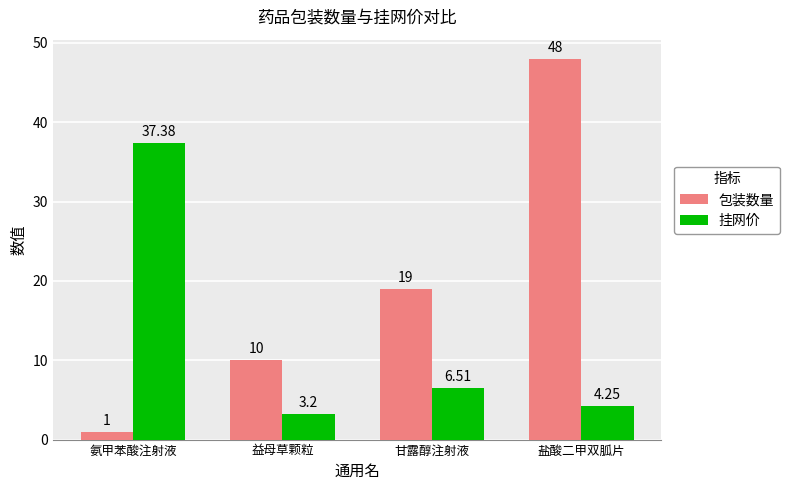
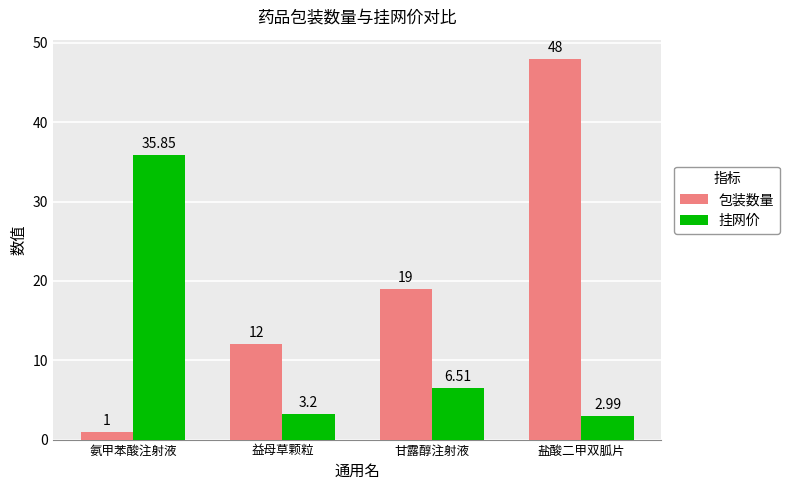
  {
    "包装数量": {
      "氨甲苯酸注射液": 1,
-     "益母草颗粒": 10,
+     "益母草颗粒": 12,
      "甘露醇注射液": 19,
      "盐酸二甲双胍片": 48
    },
    "挂网价": {
-     "氨甲苯酸注射液": 37.38,
+     "氨甲苯酸注射液": 35.85,
      "益母草颗粒": 3.2,
      "甘露醇注射液": 6.51,
-     "盐酸二甲双胍片": 4.25
+     "盐酸二甲双胍片": 2.99
    }
  }
